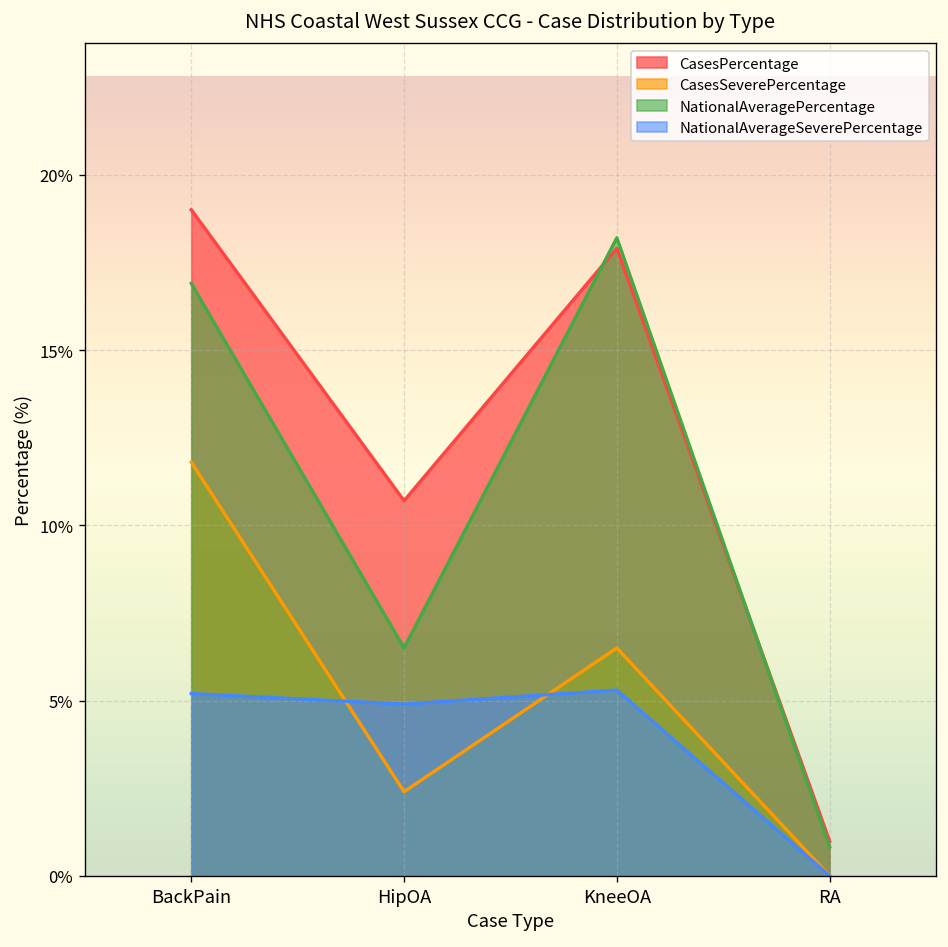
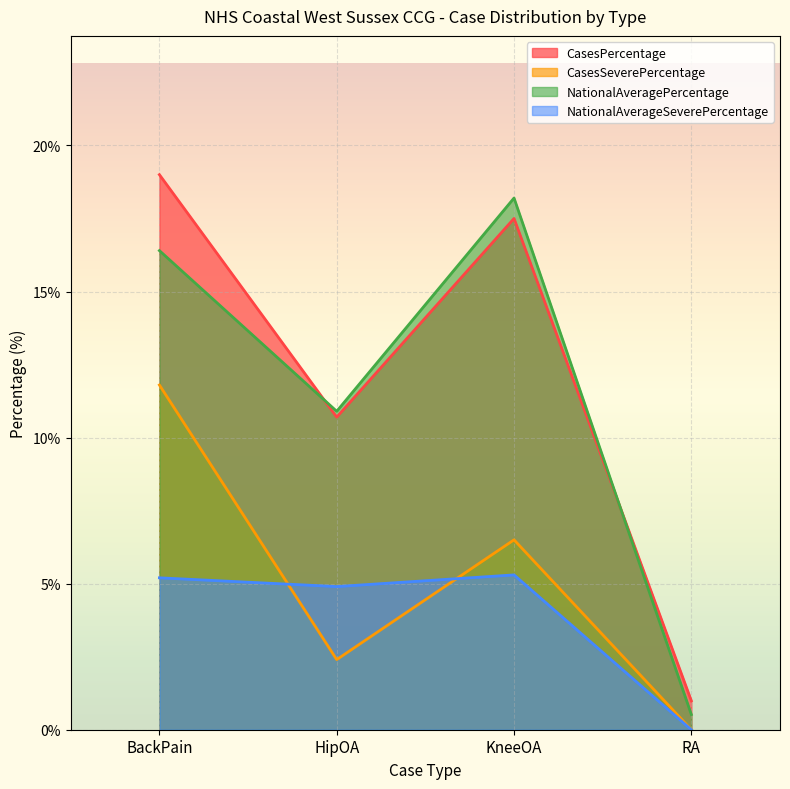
  {
    "CasesPercentage": {
      "BackPain": "19.0%",
      "HipOA": "10.7%",
-     "KneeOA": "17.9%",
+     "KneeOA": "17.5%",
      "RA": "1.0%"
    },
    "CasesSeverePercentage": {
      "BackPain": "11.8%",
      "HipOA": "2.4%",
      "KneeOA": "6.5%"
    },
    "NationalAveragePercentage": {
-     "BackPain": "16.9%",
-     "HipOA": "6.5%",
+     "BackPain": "16.4%",
+     "HipOA": "10.9%",
      "KneeOA": "18.2%",
-     "RA": "0.8%"
+     "RA": "0.5%"
    },
    "NationalAverageSeverePercentage": {
      "BackPain": "5.2%",
      "HipOA": "4.9%",
      "KneeOA": "5.3%"
    }
  }
